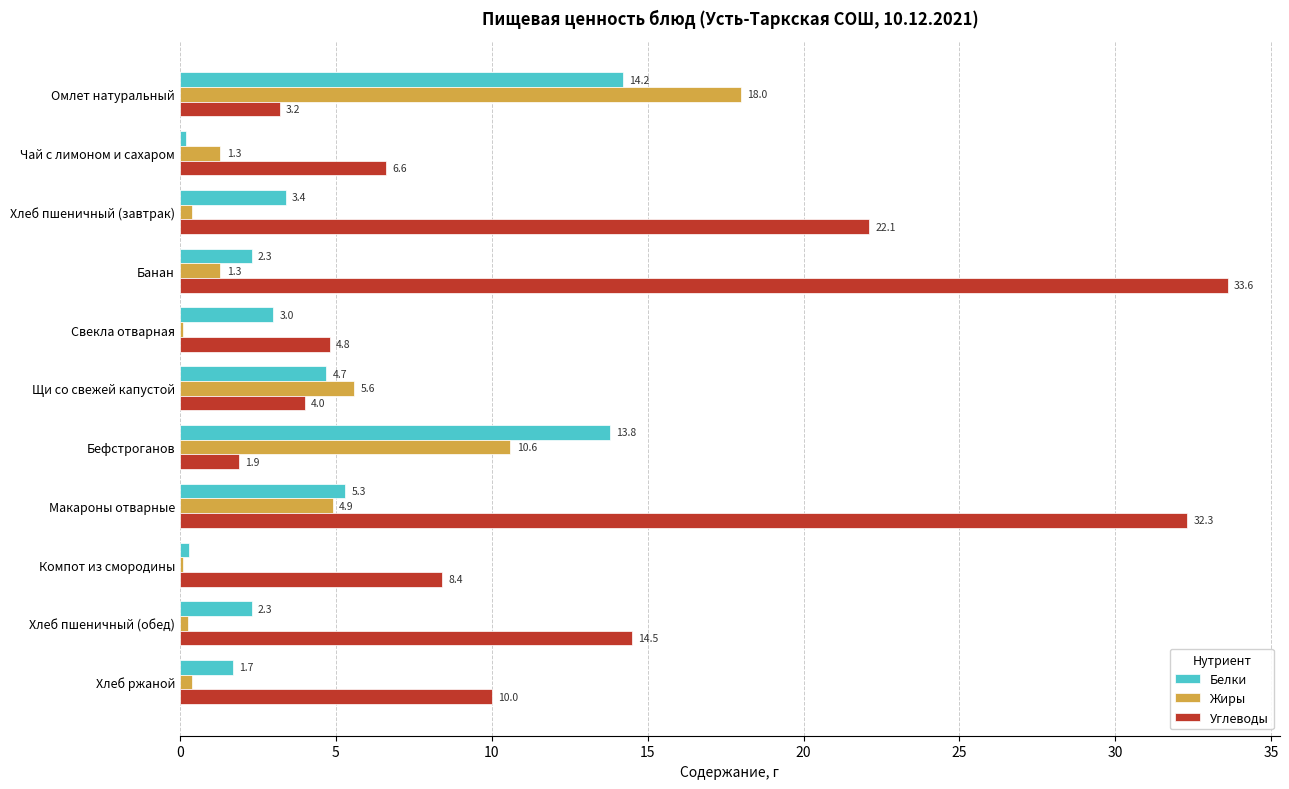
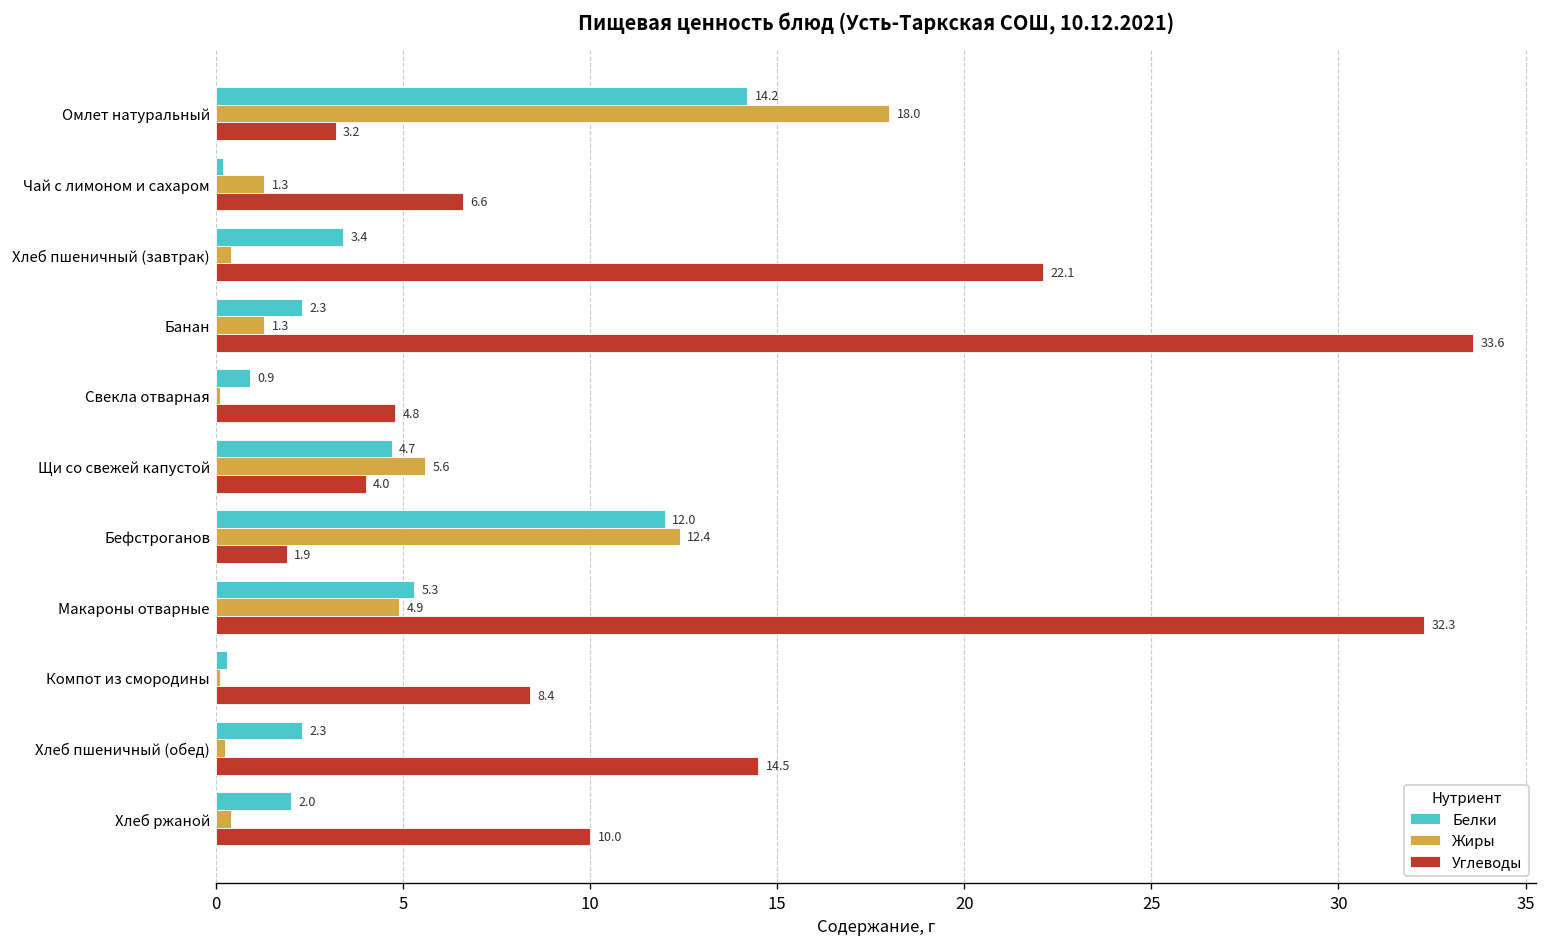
  {
    "Белки": {
      "Омлет натуральный": 14.2,
      "Хлеб пшеничный (завтрак)": 3.4,
      "Банан": 2.3,
-     "Свекла отварная": 3.0,
+     "Свекла отварная": 0.9,
      "Щи со свежей капустой": 4.7,
-     "Бефстроганов": 13.8,
+     "Бефстроганов": 12.0,
      "Макароны отварные": 5.3,
      "Хлеб пшеничный (обед)": 2.3,
-     "Хлеб ржаной": 1.7
+     "Хлеб ржаной": 2.0
    },
    "Жиры": {
      "Омлет натуральный": 18.0,
      "Чай с лимоном и сахаром": 1.3,
      "Банан": 1.3,
      "Щи со свежей капустой": 5.6,
-     "Бефстроганов": 10.6,
+     "Бефстроганов": 12.4,
      "Макароны отварные": 4.9
    },
    "Углеводы": {
      "Омлет натуральный": 3.2,
      "Чай с лимоном и сахаром": 6.6,
      "Хлеб пшеничный (завтрак)": 22.1,
      "Банан": 33.6,
      "Свекла отварная": 4.8,
      "Щи со свежей капустой": 4.0,
      "Бефстроганов": 1.9,
      "Макароны отварные": 32.3,
      "Компот из смородины": 8.4,
      "Хлеб пшеничный (обед)": 14.5,
      "Хлеб ржаной": 10.0
    }
  }
